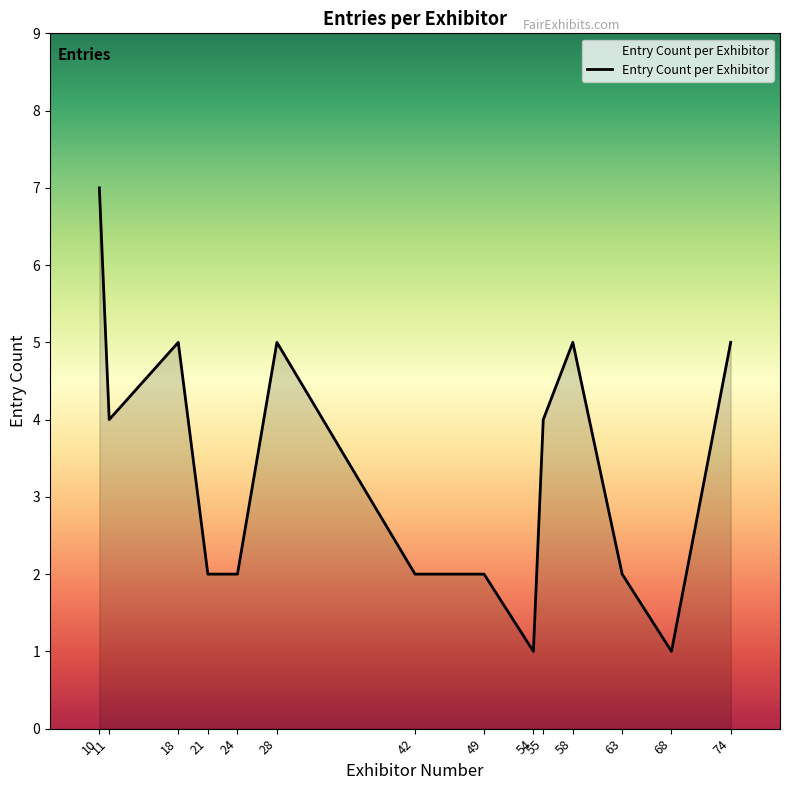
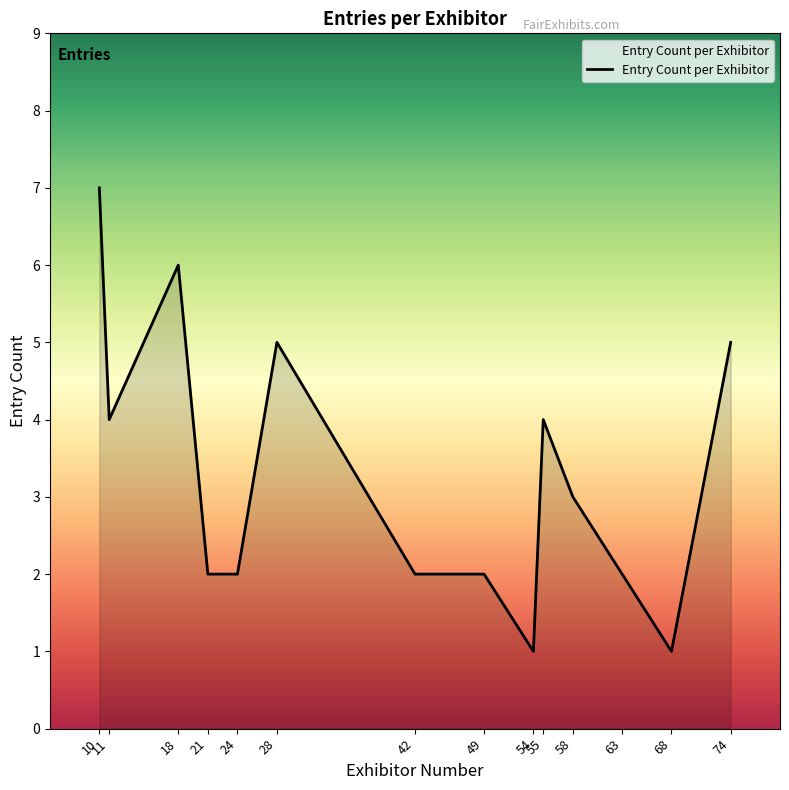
  {
    "10": 7,
    "11": 4,
-   "18": 5,
+   "18": 6,
    "21": 2,
    "24": 2,
    "28": 5,
    "42": 2,
    "49": 2,
    "54": 1,
    "55": 4,
-   "58": 5,
+   "58": 3,
    "63": 2,
    "68": 1,
    "74": 5
  }
